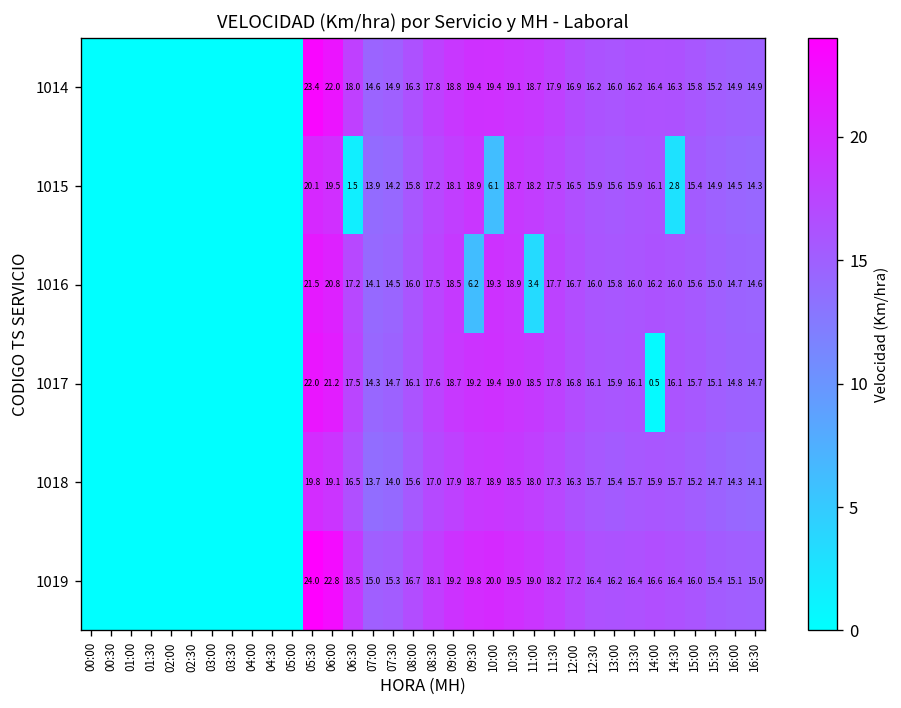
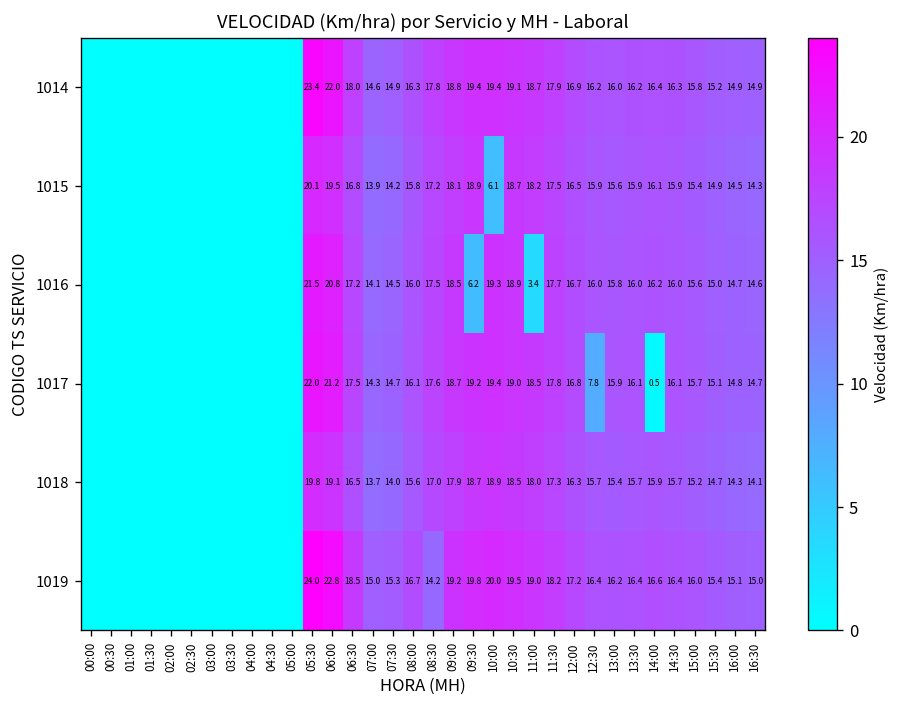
  {
    "1014": {
      "05:30": 23.4,
      "06:00": 22.0,
      "06:30": 18.0,
      "07:00": 14.6,
      "07:30": 14.9,
      "08:00": 16.3,
      "08:30": 17.8,
      "09:00": 18.8,
      "09:30": 19.4,
      "10:00": 19.4,
      "10:30": 19.1,
      "11:00": 18.7,
      "11:30": 17.9,
      "12:00": 16.9,
      "12:30": 16.2,
      "13:00": 16.0,
      "13:30": 16.2,
      "14:00": 16.4,
      "14:30": 16.3,
      "15:00": 15.8,
      "15:30": 15.2,
      "16:00": 14.9,
      "16:30": 14.9
    },
    "1015": {
      "05:30": 20.1,
      "06:00": 19.5,
-     "06:30": 1.5,
+     "06:30": 16.8,
      "07:00": 13.9,
      "07:30": 14.2,
      "08:00": 15.8,
      "08:30": 17.2,
      "09:00": 18.1,
      "09:30": 18.9,
      "10:00": 6.1,
      "10:30": 18.7,
      "11:00": 18.2,
      "11:30": 17.5,
      "12:00": 16.5,
      "12:30": 15.9,
      "13:00": 15.6,
      "13:30": 15.9,
      "14:00": 16.1,
-     "14:30": 2.8,
+     "14:30": 15.9,
      "15:00": 15.4,
      "15:30": 14.9,
      "16:00": 14.5,
      "16:30": 14.3
    },
    "1016": {
      "05:30": 21.5,
      "06:00": 20.8,
      "06:30": 17.2,
      "07:00": 14.1,
      "07:30": 14.5,
      "08:00": 16.0,
      "08:30": 17.5,
      "09:00": 18.5,
      "09:30": 6.2,
      "10:00": 19.3,
      "10:30": 18.9,
      "11:00": 3.4,
      "11:30": 17.7,
      "12:00": 16.7,
      "12:30": 16.0,
      "13:00": 15.8,
      "13:30": 16.0,
      "14:00": 16.2,
      "14:30": 16.0,
      "15:00": 15.6,
      "15:30": 15.0,
      "16:00": 14.7,
      "16:30": 14.6
    },
    "1017": {
      "05:30": 22.0,
      "06:00": 21.2,
      "06:30": 17.5,
      "07:00": 14.3,
      "07:30": 14.7,
      "08:00": 16.1,
      "08:30": 17.6,
      "09:00": 18.7,
      "09:30": 19.2,
      "10:00": 19.4,
      "10:30": 19.0,
      "11:00": 18.5,
      "11:30": 17.8,
      "12:00": 16.8,
-     "12:30": 16.1,
+     "12:30": 7.8,
      "13:00": 15.9,
      "13:30": 16.1,
      "14:00": 0.5,
      "14:30": 16.1,
      "15:00": 15.7,
      "15:30": 15.1,
      "16:00": 14.8,
      "16:30": 14.7
    },
    "1018": {
      "05:30": 19.8,
      "06:00": 19.1,
      "06:30": 16.5,
      "07:00": 13.7,
      "07:30": 14.0,
      "08:00": 15.6,
      "08:30": 17.0,
      "09:00": 17.9,
      "09:30": 18.7,
      "10:00": 18.9,
      "10:30": 18.5,
      "11:00": 18.0,
      "11:30": 17.3,
      "12:00": 16.3,
      "12:30": 15.7,
      "13:00": 15.4,
      "13:30": 15.7,
      "14:00": 15.9,
      "14:30": 15.7,
      "15:00": 15.2,
      "15:30": 14.7,
      "16:00": 14.3,
      "16:30": 14.1
    },
    "1019": {
      "05:30": 24.0,
      "06:00": 22.8,
      "06:30": 18.5,
      "07:00": 15.0,
      "07:30": 15.3,
      "08:00": 16.7,
-     "08:30": 18.1,
+     "08:30": 14.2,
      "09:00": 19.2,
      "09:30": 19.8,
      "10:00": 20.0,
      "10:30": 19.5,
      "11:00": 19.0,
      "11:30": 18.2,
      "12:00": 17.2,
      "12:30": 16.4,
      "13:00": 16.2,
      "13:30": 16.4,
      "14:00": 16.6,
      "14:30": 16.4,
      "15:00": 16.0,
      "15:30": 15.4,
      "16:00": 15.1,
      "16:30": 15.0
    }
  }
